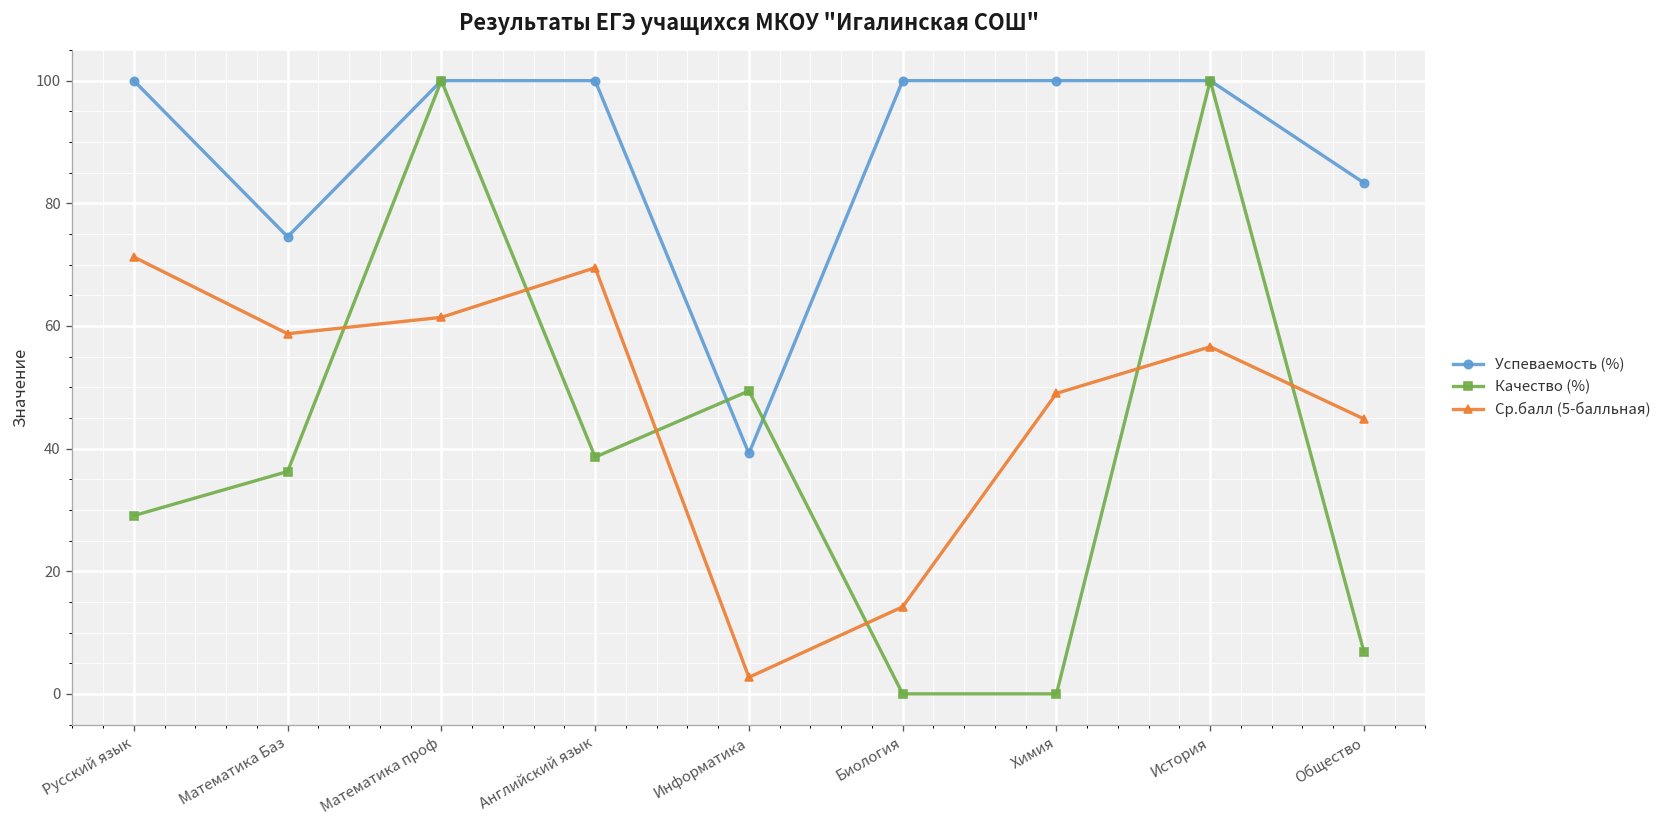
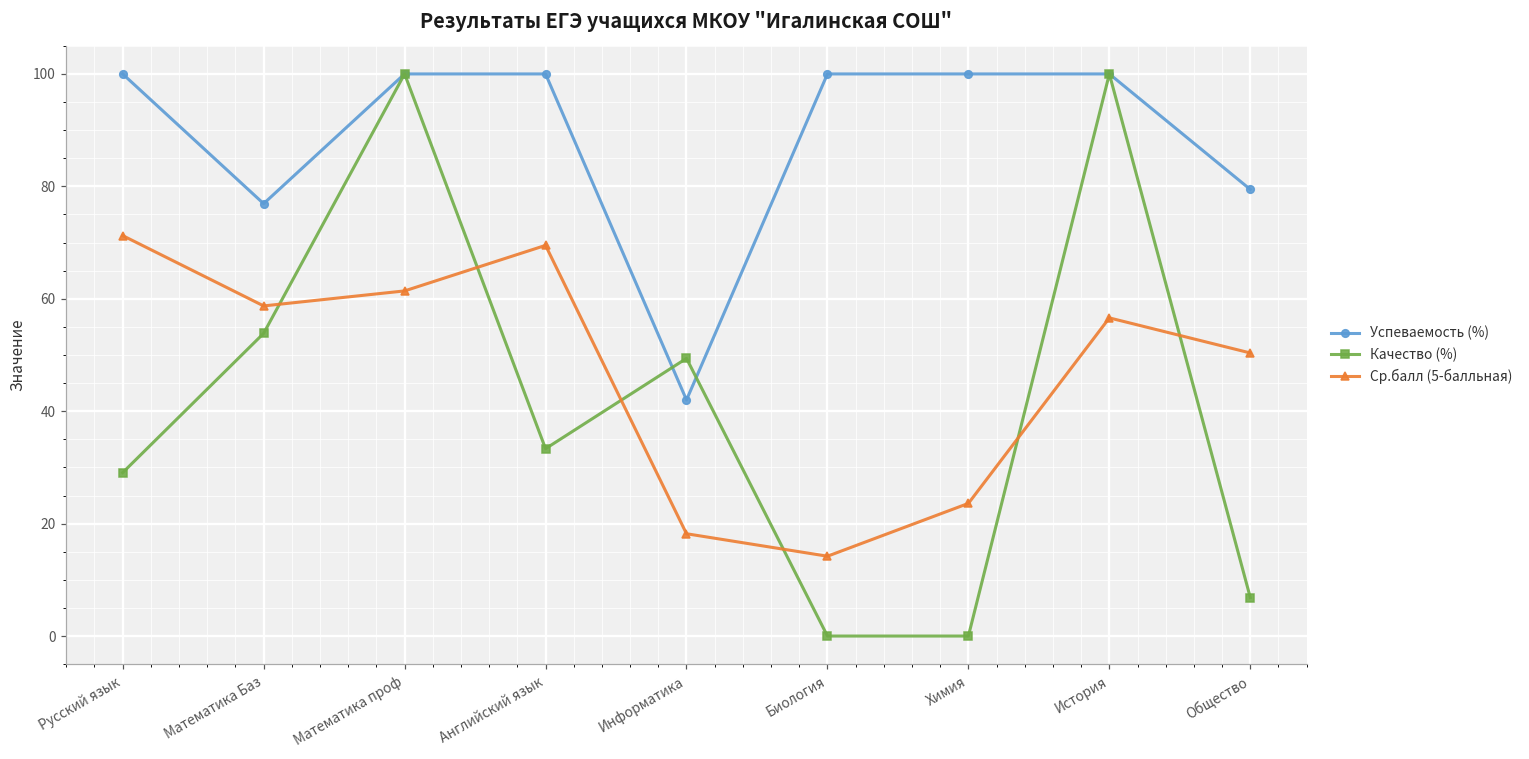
  {
    "Успеваемость (%)": {
      "Русский язык": 100,
-     "Математика Баз": 75,
+     "Математика Баз": 77,
      "Английский язык": 100,
-     "Информатика": 39,
+     "Информатика": 42,
      "Биология": 100,
      "Химия": 100,
-     "Общество": 83
+     "Общество": 79
    },
    "Качество (%)": {
      "Русский язык": 29,
-     "Математика Баз": 36,
-     "Английский язык": 39,
+     "Математика Баз": 54,
+     "Английский язык": 33,
      "Информатика": 49,
      "Биология": 0,
      "Химия": 0,
      "Общество": 7
    },
    "Ср.балл (5-балльная)": {
      "Русский язык": 71,
      "Математика Баз": 59,
      "Математика проф": 61,
      "Английский язык": 70,
-     "Информатика": 3,
+     "Информатика": 18,
      "Биология": 14,
-     "Химия": 49,
+     "Химия": 24,
      "История": 57,
-     "Общество": 45
+     "Общество": 50
    }
  }
